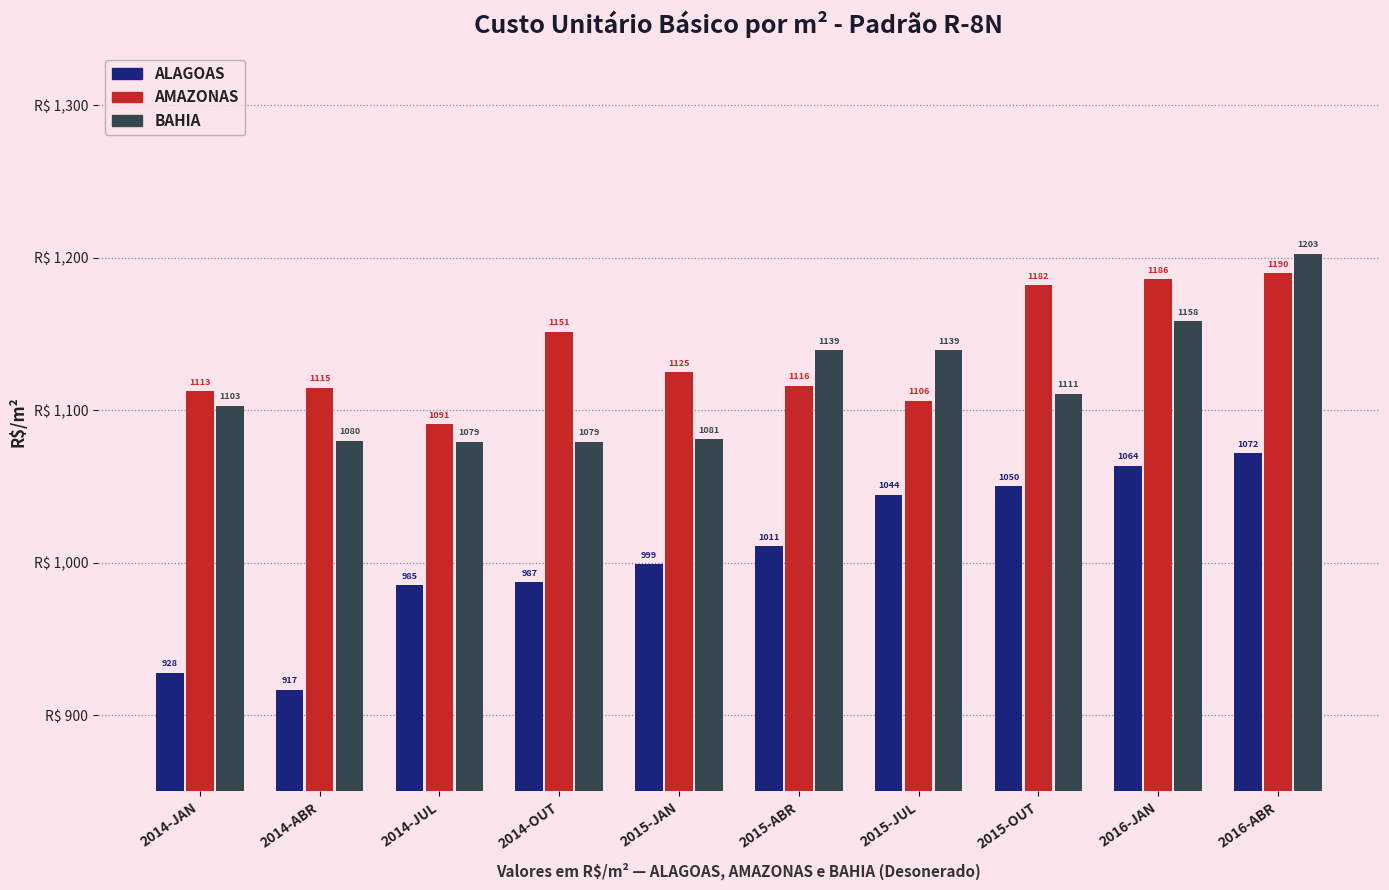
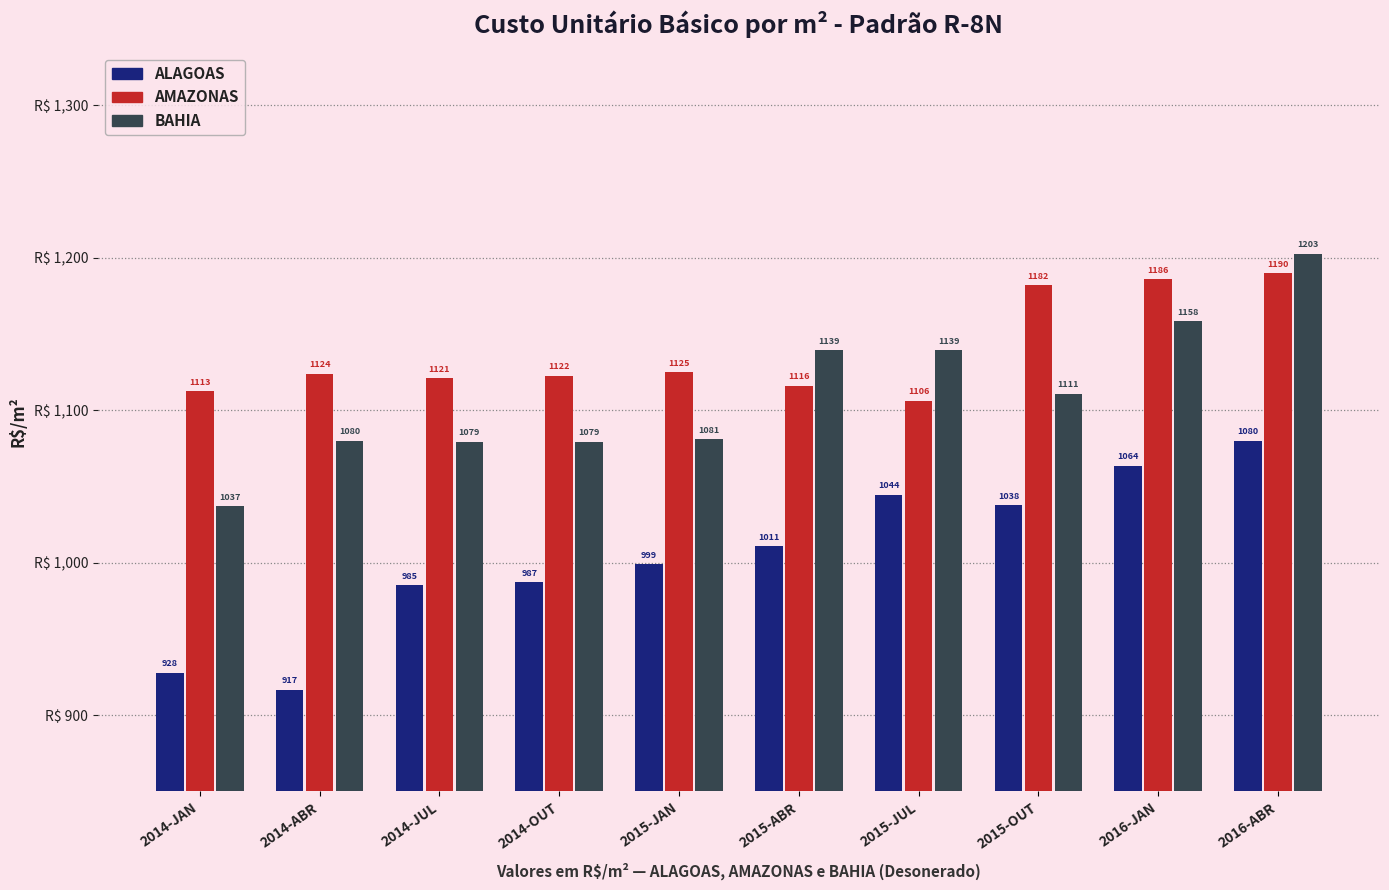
  {
    "ALAGOAS": {
      "2014-JAN": 928,
      "2014-ABR": 917,
      "2014-JUL": 985,
      "2014-OUT": 987,
      "2015-JAN": 999,
      "2015-ABR": 1011,
      "2015-JUL": 1044,
-     "2015-OUT": 1050,
+     "2015-OUT": 1038,
      "2016-JAN": 1064,
-     "2016-ABR": 1072
+     "2016-ABR": 1080
    },
    "AMAZONAS": {
      "2014-JAN": 1113,
-     "2014-ABR": 1115,
-     "2014-JUL": 1091,
-     "2014-OUT": 1151,
+     "2014-ABR": 1124,
+     "2014-JUL": 1121,
+     "2014-OUT": 1122,
      "2015-JAN": 1125,
      "2015-ABR": 1116,
      "2015-JUL": 1106,
      "2015-OUT": 1182,
      "2016-JAN": 1186,
      "2016-ABR": 1190
    },
    "BAHIA": {
-     "2014-JAN": 1103,
+     "2014-JAN": 1037,
      "2014-ABR": 1080,
      "2014-JUL": 1079,
      "2014-OUT": 1079,
      "2015-JAN": 1081,
      "2015-ABR": 1139,
      "2015-JUL": 1139,
      "2015-OUT": 1111,
      "2016-JAN": 1158,
      "2016-ABR": 1203
    }
  }
